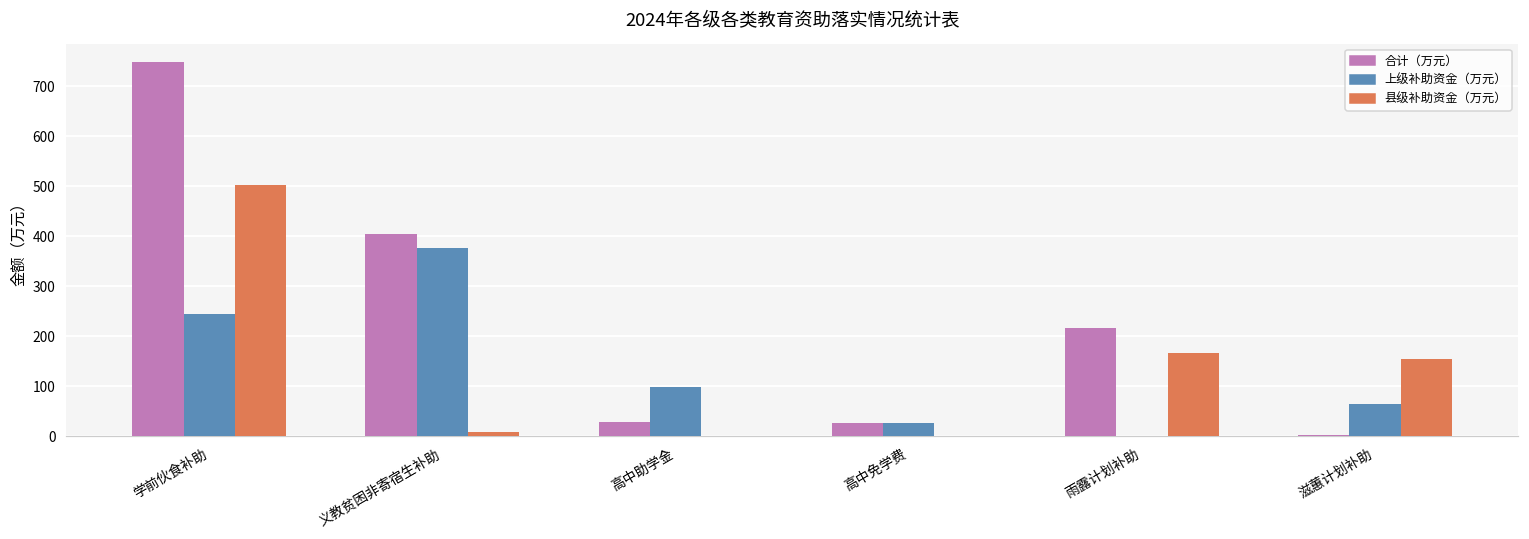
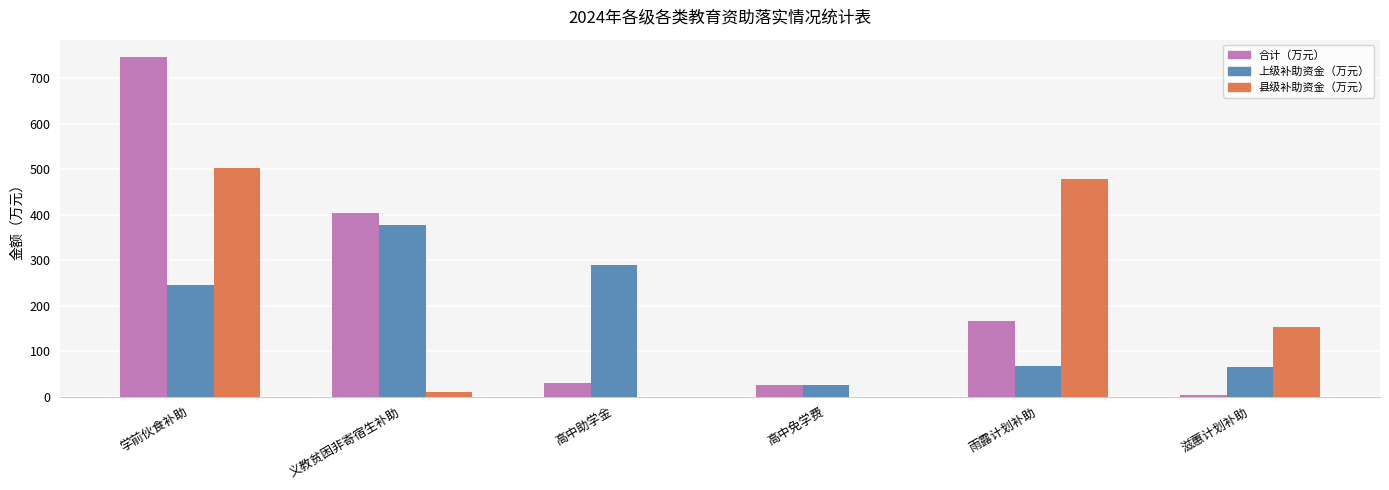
  {
    "合计（万元）": {
      "学前伙食补助": 750,
      "义教贫困非寄宿生补助": 400,
      "高中助学金": 30,
      "高中免学费": 30,
-     "雨露计划补助": 220
+     "雨露计划补助": 170
    },
    "上级补助资金（万元）": {
      "学前伙食补助": 240,
      "义教贫困非寄宿生补助": 380,
-     "高中助学金": 100,
+     "高中助学金": 290,
      "高中免学费": 30,
-     "雨露计划补助": 0,
+     "雨露计划补助": 70,
      "滋蕙计划补助": 60
    },
    "县级补助资金（万元）": {
      "学前伙食补助": 500,
      "义教贫困非寄宿生补助": 10,
      "高中助学金": 0,
      "高中免学费": 0,
-     "雨露计划补助": 170,
+     "雨露计划补助": 480,
      "滋蕙计划补助": 150
    }
  }
